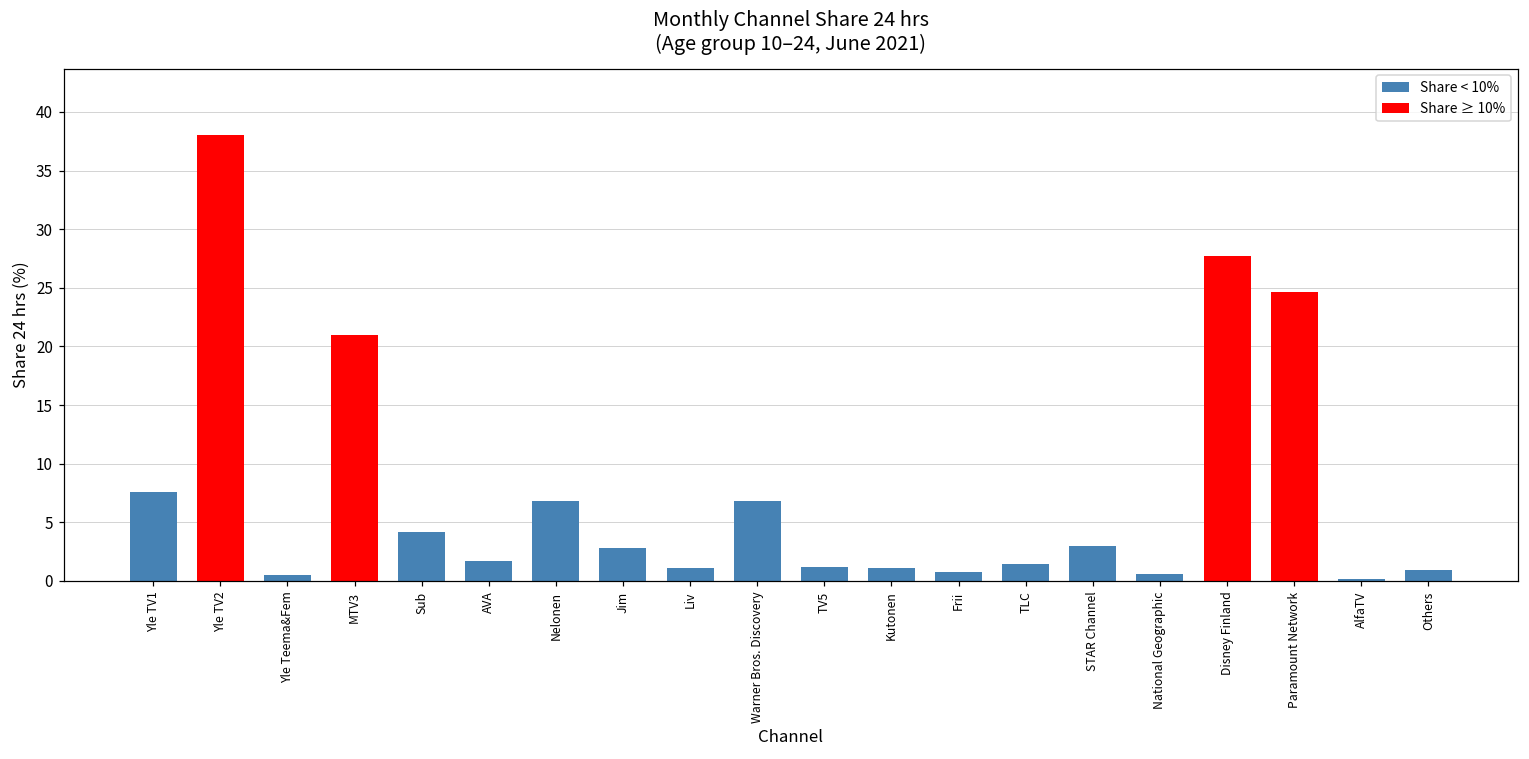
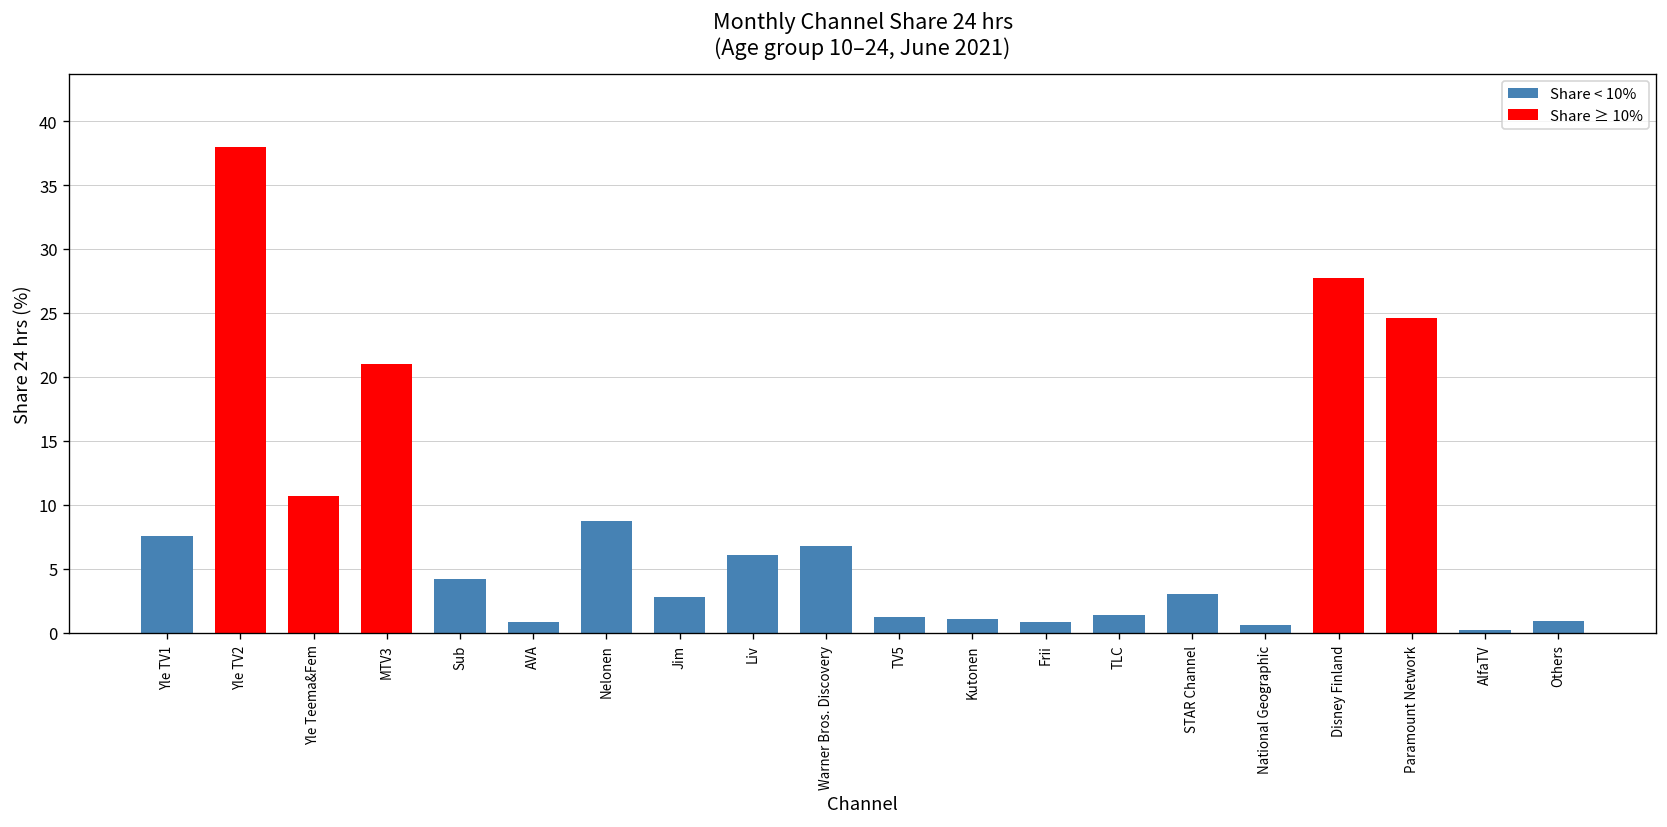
  {
    "Yle TV1": 7.6,
    "Yle TV2": 38.0,
-   "Yle Teema&Fem": 0.5,
+   "Yle Teema&Fem": 10.7,
    "MTV3": 21.0,
    "Sub": 4.2,
-   "AVA": 1.7,
-   "Nelonen": 6.8,
+   "AVA": 0.8,
+   "Nelonen": 8.7,
    "Jim": 2.8,
-   "Liv": 1.1,
+   "Liv": 6.1,
    "Warner Bros. Discovery": 6.8,
    "TV5": 1.2,
    "Kutonen": 1.1,
    "Frii": 0.8,
    "TLC": 1.4,
    "STAR Channel": 3.0,
    "National Geographic": 0.6,
    "Disney Finland": 27.7,
    "Paramount Network": 24.6,
    "Others": 0.9
  }
